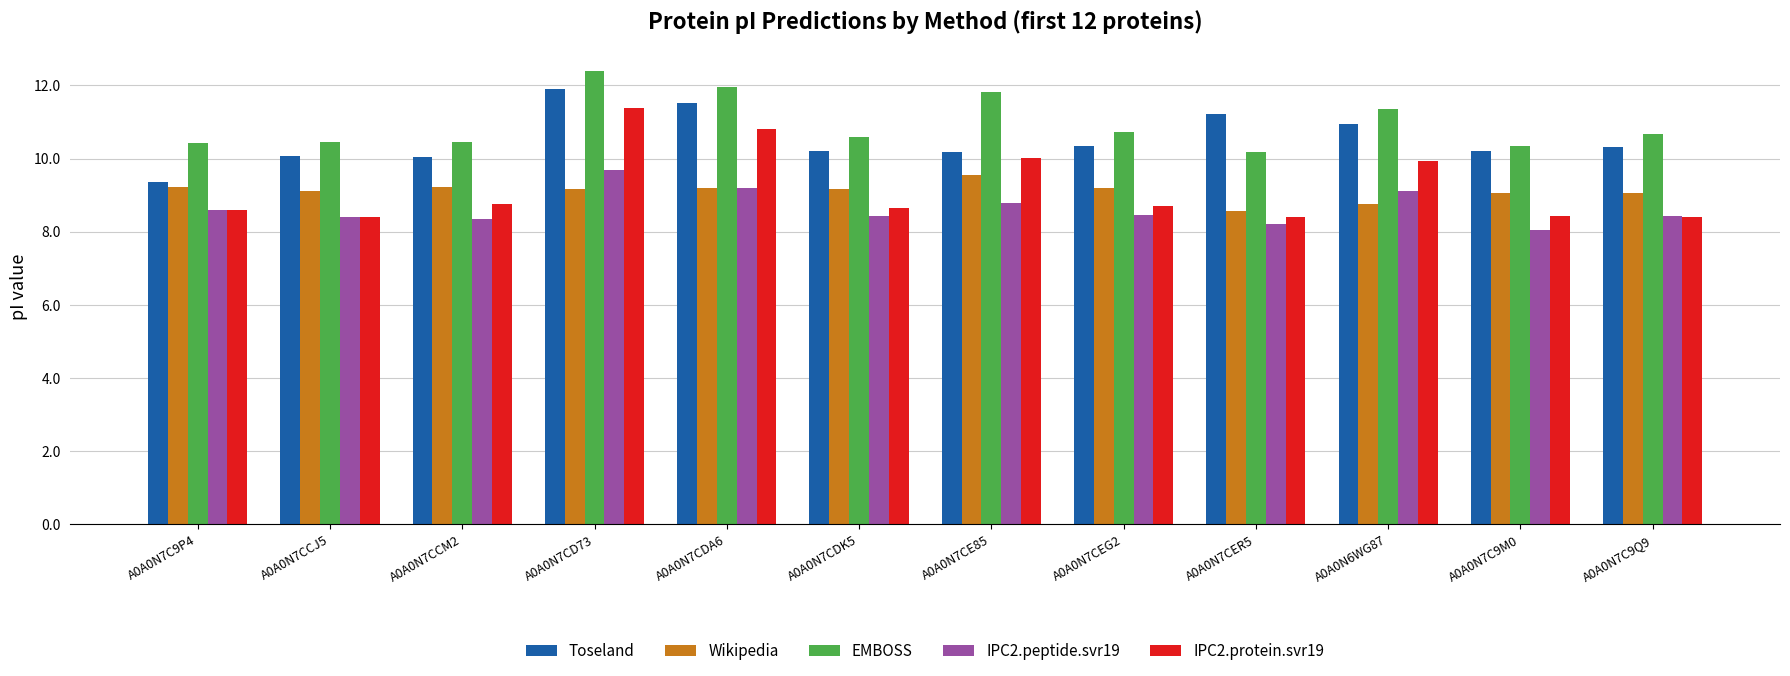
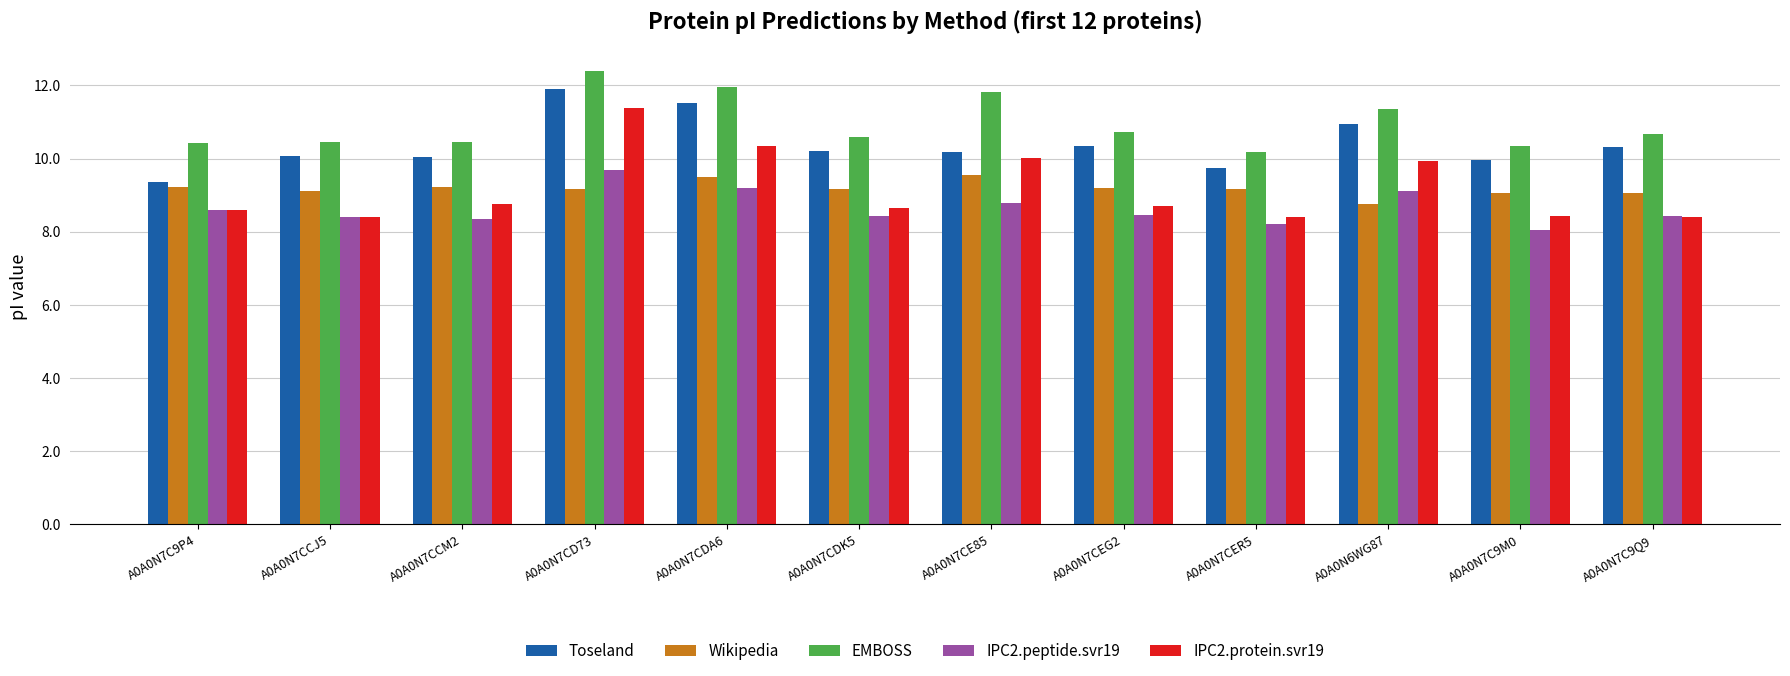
  {
    "Toseland": {
      "A0A0N7C9P4": 9.4,
      "A0A0N7CCJ5": 10.1,
      "A0A0N7CCM2": 10.0,
      "A0A0N7CD73": 11.9,
      "A0A0N7CDA6": 11.5,
      "A0A0N7CDK5": 10.2,
      "A0A0N7CE85": 10.2,
      "A0A0N7CEG2": 10.4,
-     "A0A0N7CER5": 11.2,
+     "A0A0N7CER5": 9.8,
      "A0A0N6WG87": 10.9,
-     "A0A0N7C9M0": 10.2,
+     "A0A0N7C9M0": 10.0,
      "A0A0N7C9Q9": 10.3
    },
    "Wikipedia": {
      "A0A0N7C9P4": 9.2,
      "A0A0N7CCJ5": 9.1,
      "A0A0N7CCM2": 9.2,
      "A0A0N7CD73": 9.2,
-     "A0A0N7CDA6": 9.2,
+     "A0A0N7CDA6": 9.5,
      "A0A0N7CDK5": 9.2,
      "A0A0N7CE85": 9.5,
      "A0A0N7CEG2": 9.2,
-     "A0A0N7CER5": 8.6,
+     "A0A0N7CER5": 9.2,
      "A0A0N6WG87": 8.8,
      "A0A0N7C9M0": 9.0,
      "A0A0N7C9Q9": 9.1
    },
    "EMBOSS": {
      "A0A0N7C9P4": 10.4,
      "A0A0N7CCJ5": 10.5,
      "A0A0N7CCM2": 10.5,
      "A0A0N7CD73": 12.4,
      "A0A0N7CDA6": 12.0,
      "A0A0N7CDK5": 10.6,
      "A0A0N7CE85": 11.8,
      "A0A0N7CEG2": 10.7,
      "A0A0N7CER5": 10.2,
      "A0A0N6WG87": 11.4,
      "A0A0N7C9M0": 10.4,
      "A0A0N7C9Q9": 10.7
    },
    "IPC2.peptide.svr19": {
      "A0A0N7C9P4": 8.6,
      "A0A0N7CCJ5": 8.4,
      "A0A0N7CCM2": 8.3,
      "A0A0N7CD73": 9.7,
      "A0A0N7CDA6": 9.2,
      "A0A0N7CDK5": 8.4,
      "A0A0N7CE85": 8.8,
      "A0A0N7CEG2": 8.5,
      "A0A0N7CER5": 8.2,
      "A0A0N6WG87": 9.1,
      "A0A0N7C9M0": 8.0,
      "A0A0N7C9Q9": 8.4
    },
    "IPC2.protein.svr19": {
      "A0A0N7C9P4": 8.6,
      "A0A0N7CCJ5": 8.4,
      "A0A0N7CCM2": 8.8,
      "A0A0N7CD73": 11.4,
-     "A0A0N7CDA6": 10.8,
+     "A0A0N7CDA6": 10.3,
      "A0A0N7CDK5": 8.7,
      "A0A0N7CE85": 10.0,
      "A0A0N7CEG2": 8.7,
      "A0A0N7CER5": 8.4,
      "A0A0N6WG87": 9.9,
      "A0A0N7C9M0": 8.4,
      "A0A0N7C9Q9": 8.4
    }
  }
